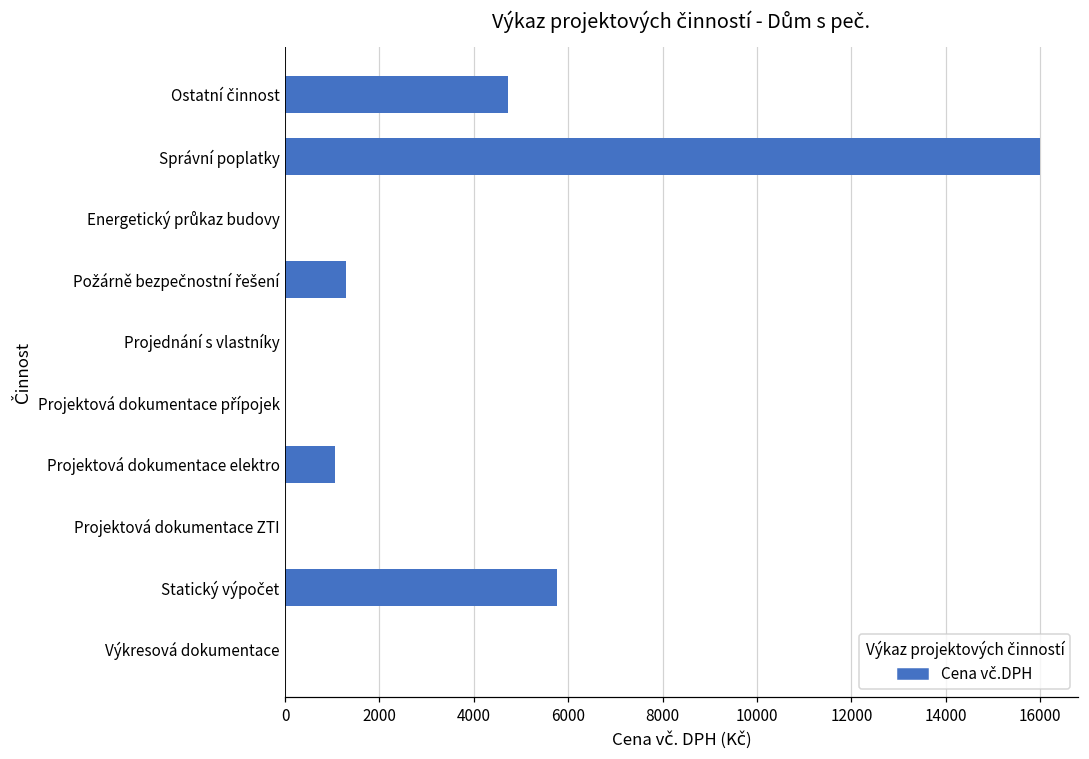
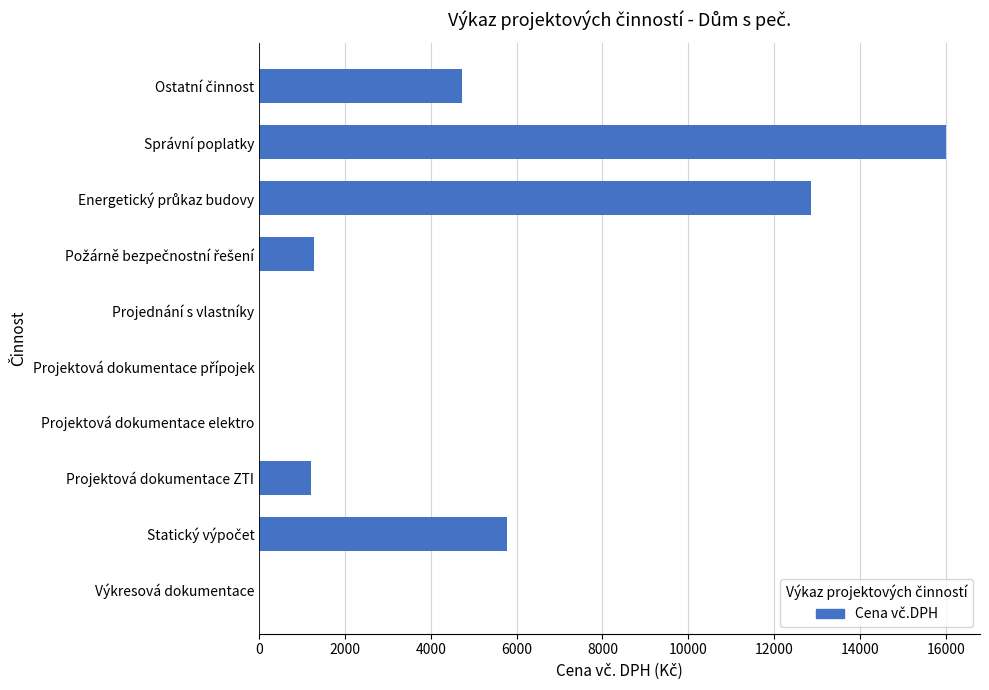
  {
    "Ostatní činnost": 4700,
    "Správní poplatky": 16000,
-   "Energetický průkaz budovy": 0,
+   "Energetický průkaz budovy": 12900,
    "Požárně bezpečnostní řešení": 1300,
    "Projednání s vlastníky": 0,
    "Projektová dokumentace přípojek": 0,
-   "Projektová dokumentace elektro": 1100,
-   "Projektová dokumentace ZTI": 0,
+   "Projektová dokumentace elektro": 0,
+   "Projektová dokumentace ZTI": 1200,
    "Statický výpočet": 5800,
    "Výkresová dokumentace": 0
  }
